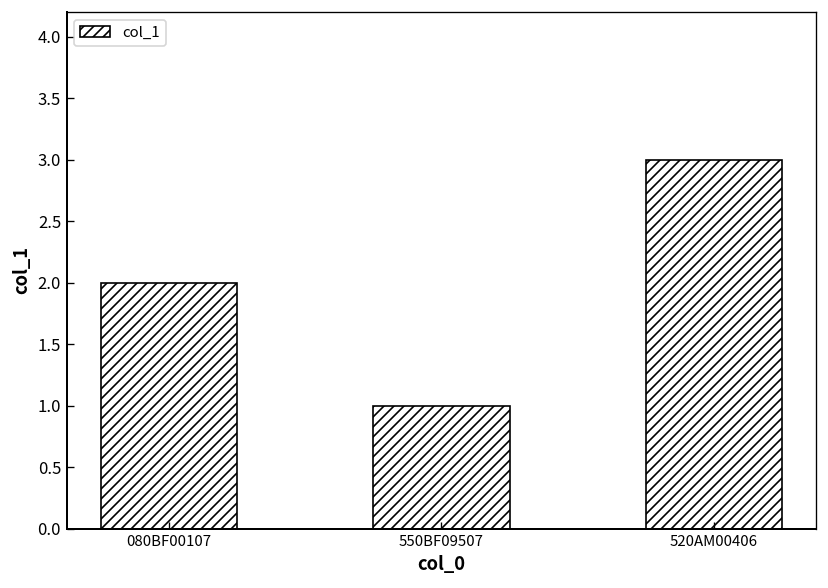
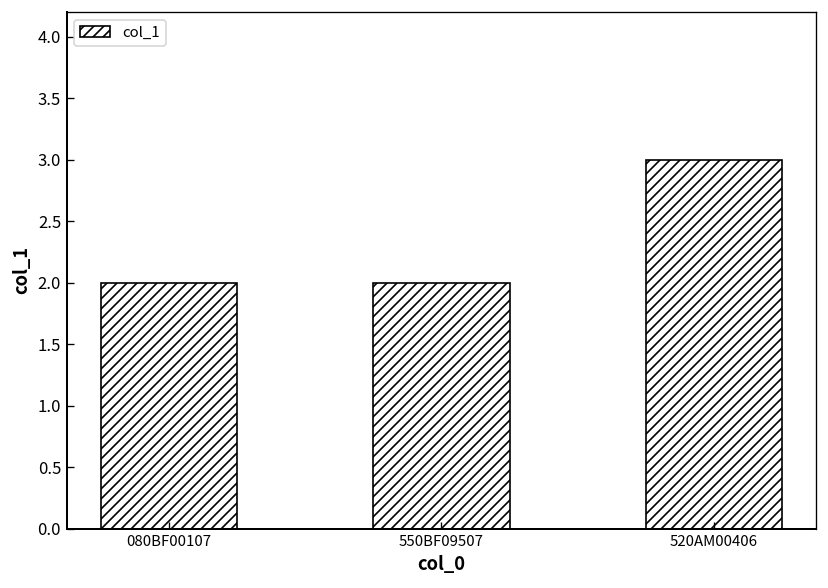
  {
    "080BF00107": 2,
-   "550BF09507": 1,
+   "550BF09507": 2,
    "520AM00406": 3
  }
